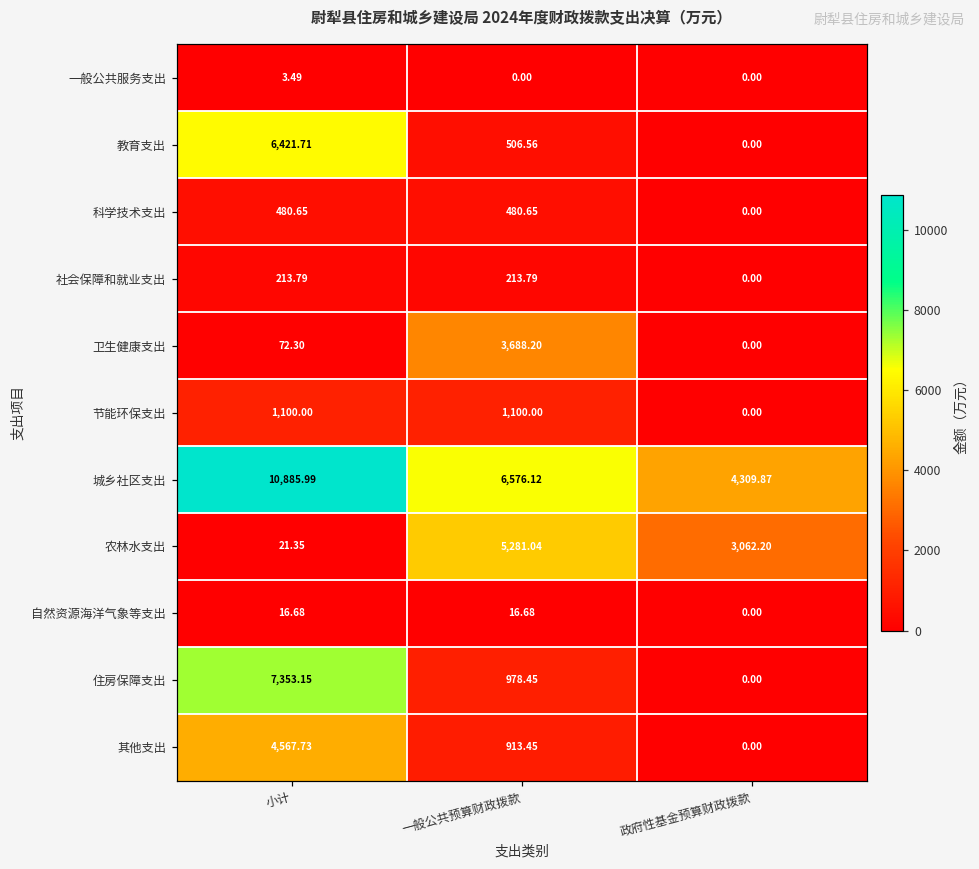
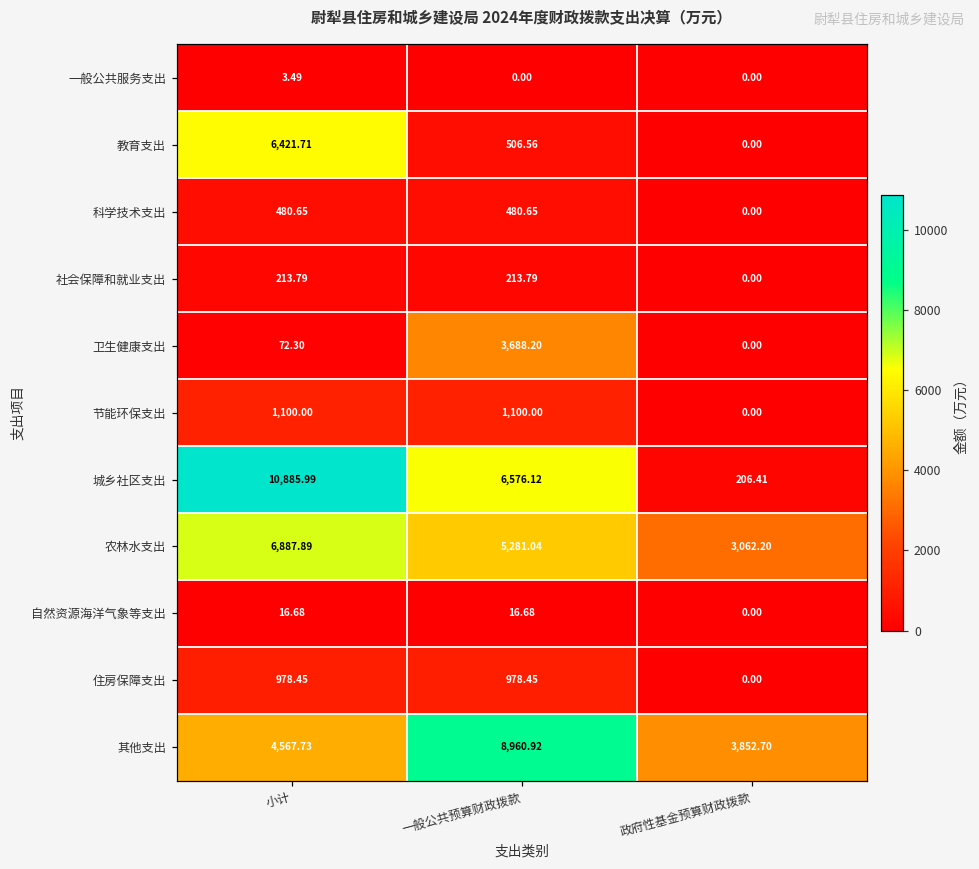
  {
    "一般公共服务支出": {
      "小计": "3.49",
      "一般公共预算财政拨款": "0.00",
      "政府性基金预算财政拨款": "0.00"
    },
    "教育支出": {
      "小计": "6,421.71",
      "一般公共预算财政拨款": "506.56",
      "政府性基金预算财政拨款": "0.00"
    },
    "科学技术支出": {
      "小计": "480.65",
      "一般公共预算财政拨款": "480.65",
      "政府性基金预算财政拨款": "0.00"
    },
    "社会保障和就业支出": {
      "小计": "213.79",
      "一般公共预算财政拨款": "213.79",
      "政府性基金预算财政拨款": "0.00"
    },
    "卫生健康支出": {
      "小计": "72.30",
      "一般公共预算财政拨款": "3,688.20",
      "政府性基金预算财政拨款": "0.00"
    },
    "节能环保支出": {
      "小计": "1,100.00",
      "一般公共预算财政拨款": "1,100.00",
      "政府性基金预算财政拨款": "0.00"
    },
    "城乡社区支出": {
      "小计": "10,885.99",
      "一般公共预算财政拨款": "6,576.12",
-     "政府性基金预算财政拨款": "4,309.87"
+     "政府性基金预算财政拨款": "206.41"
    },
    "农林水支出": {
-     "小计": "21.35",
+     "小计": "6,887.89",
      "一般公共预算财政拨款": "5,281.04",
      "政府性基金预算财政拨款": "3,062.20"
    },
    "自然资源海洋气象等支出": {
      "小计": "16.68",
      "一般公共预算财政拨款": "16.68",
      "政府性基金预算财政拨款": "0.00"
    },
    "住房保障支出": {
-     "小计": "7,353.15",
+     "小计": "978.45",
      "一般公共预算财政拨款": "978.45",
      "政府性基金预算财政拨款": "0.00"
    },
    "其他支出": {
      "小计": "4,567.73",
-     "一般公共预算财政拨款": "913.45",
-     "政府性基金预算财政拨款": "0.00"
+     "一般公共预算财政拨款": "8,960.92",
+     "政府性基金预算财政拨款": "3,852.70"
    }
  }
